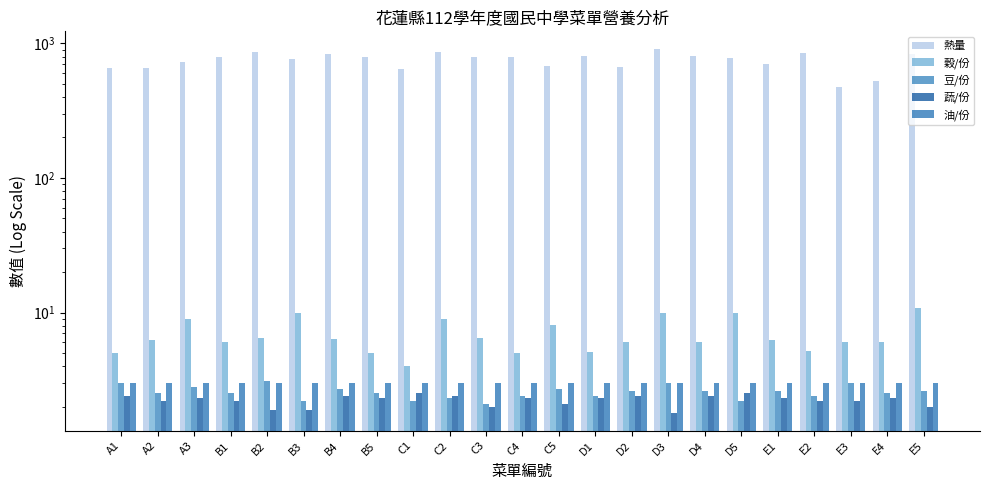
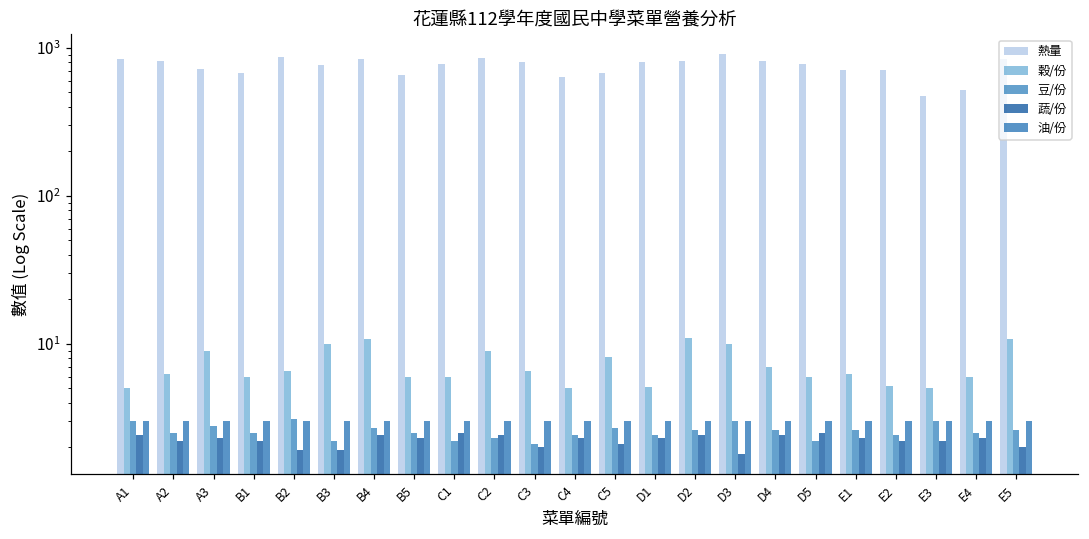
  {
    "熱量": {
-     "A1": 700,
-     "A2": 700,
+     "A1": 800,
+     "A2": 800,
      "A3": 700,
-     "B1": 800,
+     "B1": 700,
      "B2": 900,
      "B3": 800,
      "B4": 800,
-     "B5": 800,
-     "C1": 700,
+     "B5": 700,
+     "C1": 800,
      "C2": 900,
      "C3": 800,
-     "C4": 800,
+     "C4": 600,
      "C5": 700,
      "D1": 800,
-     "D2": 700,
+     "D2": 800,
      "D3": 900,
      "D4": 800,
      "D5": 800,
      "E1": 700,
-     "E2": 800,
+     "E2": 700,
      "E3": 470,
      "E4": 520
    },
    "穀/份": {
      "A1": 5,
      "A2": 6,
      "A3": 9,
      "B1": 6,
      "B2": 7,
      "B3": 10,
-     "B4": 6,
-     "B5": 5,
-     "C1": 4,
+     "B4": 11,
+     "B5": 6,
+     "C1": 6,
      "C2": 9,
      "C3": 7,
      "C4": 5,
      "C5": 8,
      "D1": 5,
-     "D2": 6,
+     "D2": 11,
      "D3": 10,
-     "D4": 6,
-     "D5": 10,
+     "D4": 7,
+     "D5": 6,
      "E1": 6,
      "E2": 5,
-     "E3": 6,
+     "E3": 5,
      "E4": 6,
      "E5": 11
    }
  }
